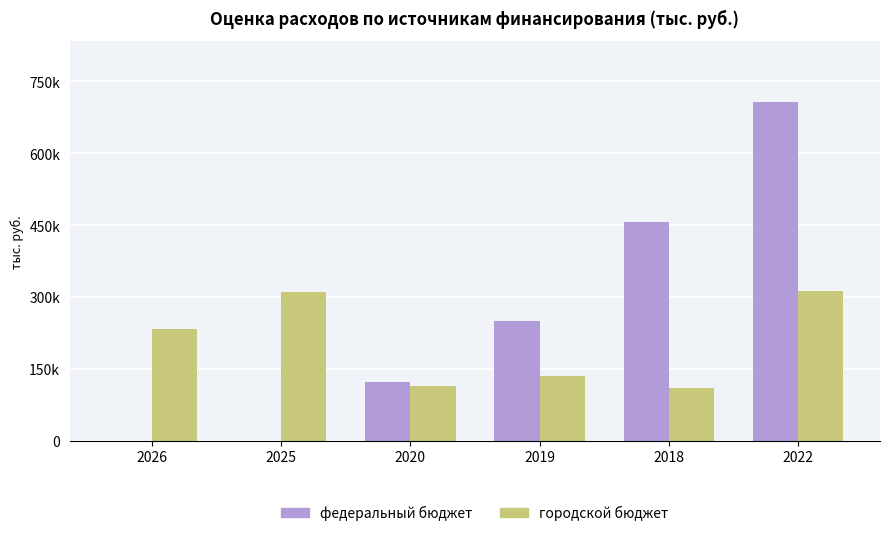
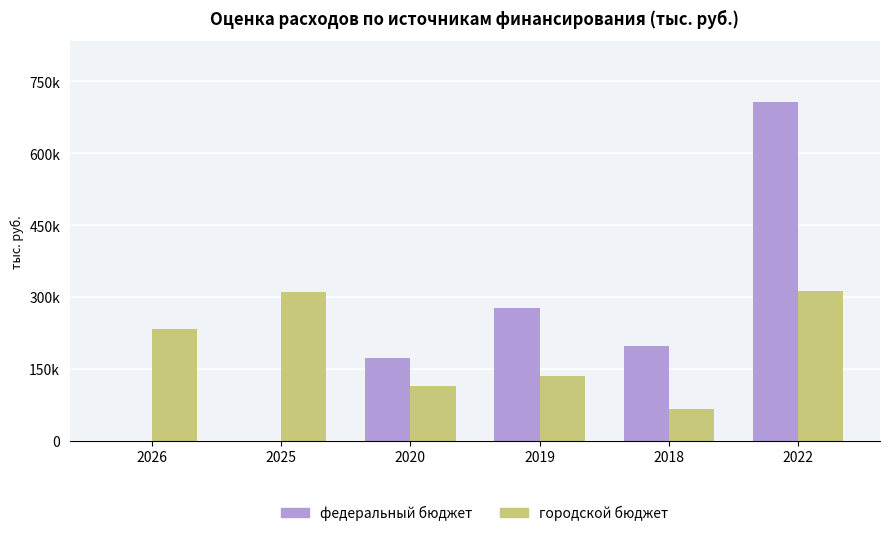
  {
    "федеральный бюджет": {
      "2026": 0,
      "2025": 0,
-     "2020": 120000,
-     "2019": 250000,
-     "2018": 460000,
+     "2020": 170000,
+     "2019": 280000,
+     "2018": 200000,
      "2022": 710000
    },
    "городской бюджет": {
      "2026": 230000,
      "2025": 310000,
      "2020": 110000,
      "2019": 130000,
-     "2018": 110000,
+     "2018": 70000,
      "2022": 310000
    }
  }
